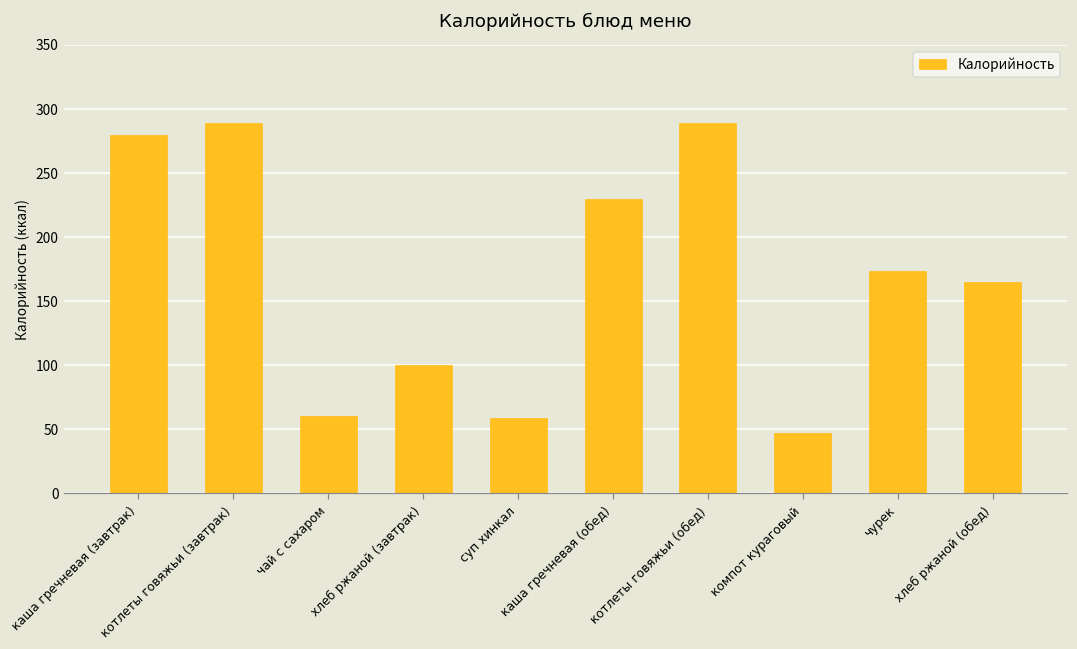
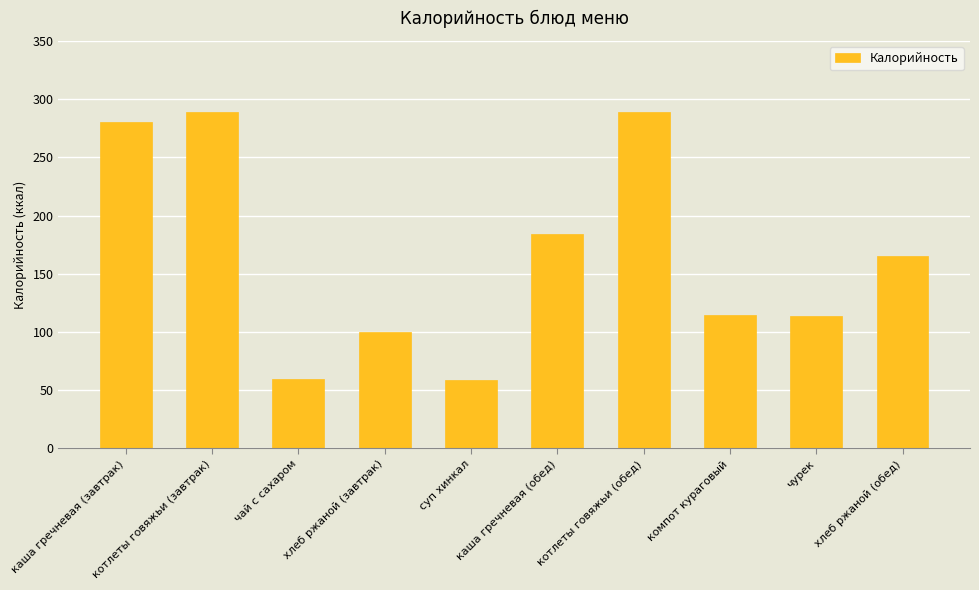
  {
    "каша гречневая (завтрак)": 280,
    "котлеты говяжьи (завтрак)": 289,
    "чай с сахаром": 60,
    "хлеб ржаной (завтрак)": 100,
    "суп хинкал": 59,
-   "каша гречневая (обед)": 230,
+   "каша гречневая (обед)": 184,
    "котлеты говяжьи (обед)": 289,
-   "компот кураговый": 47,
-   "чурек": 174,
+   "компот кураговый": 115,
+   "чурек": 114,
    "хлеб ржаной (обед)": 165
  }
